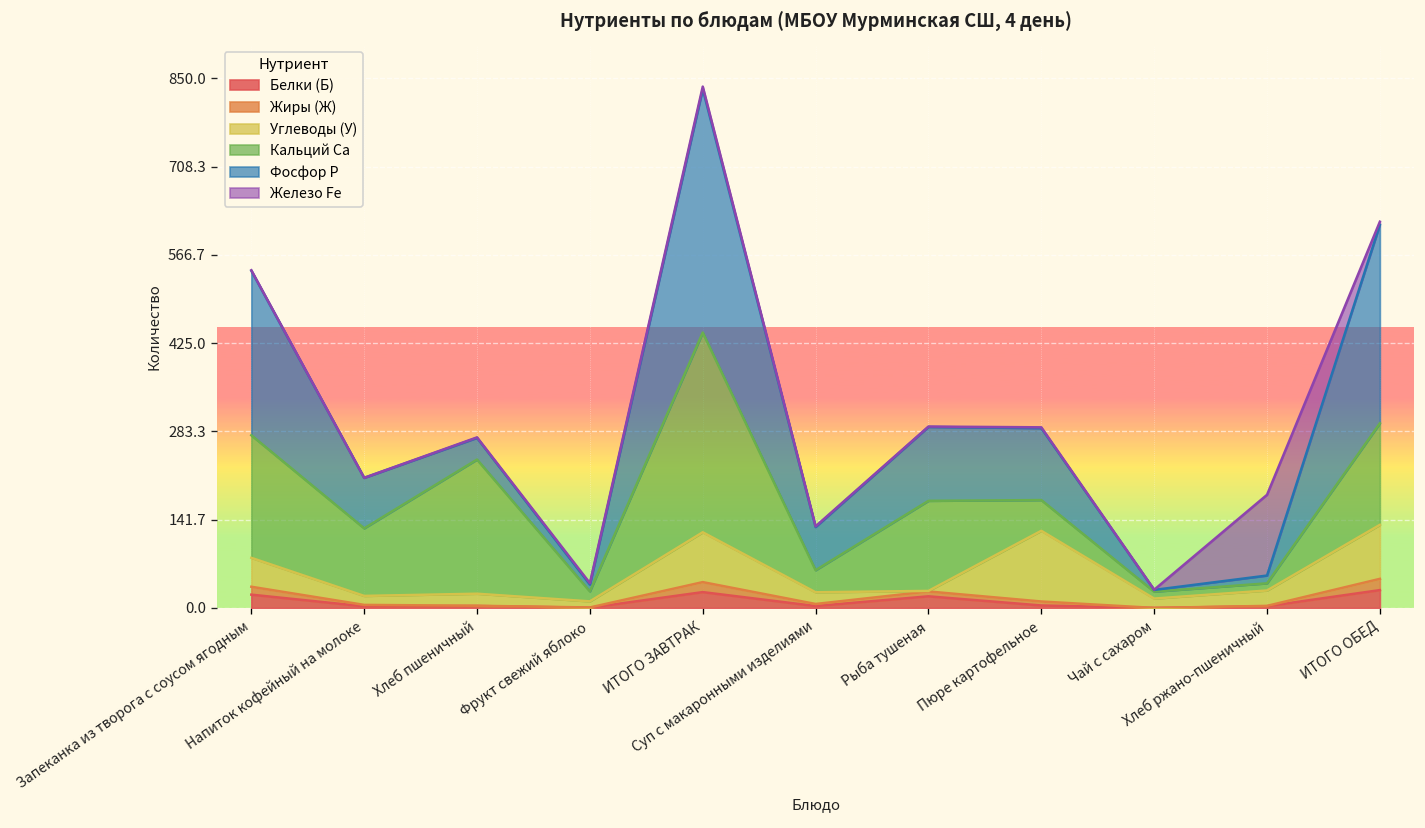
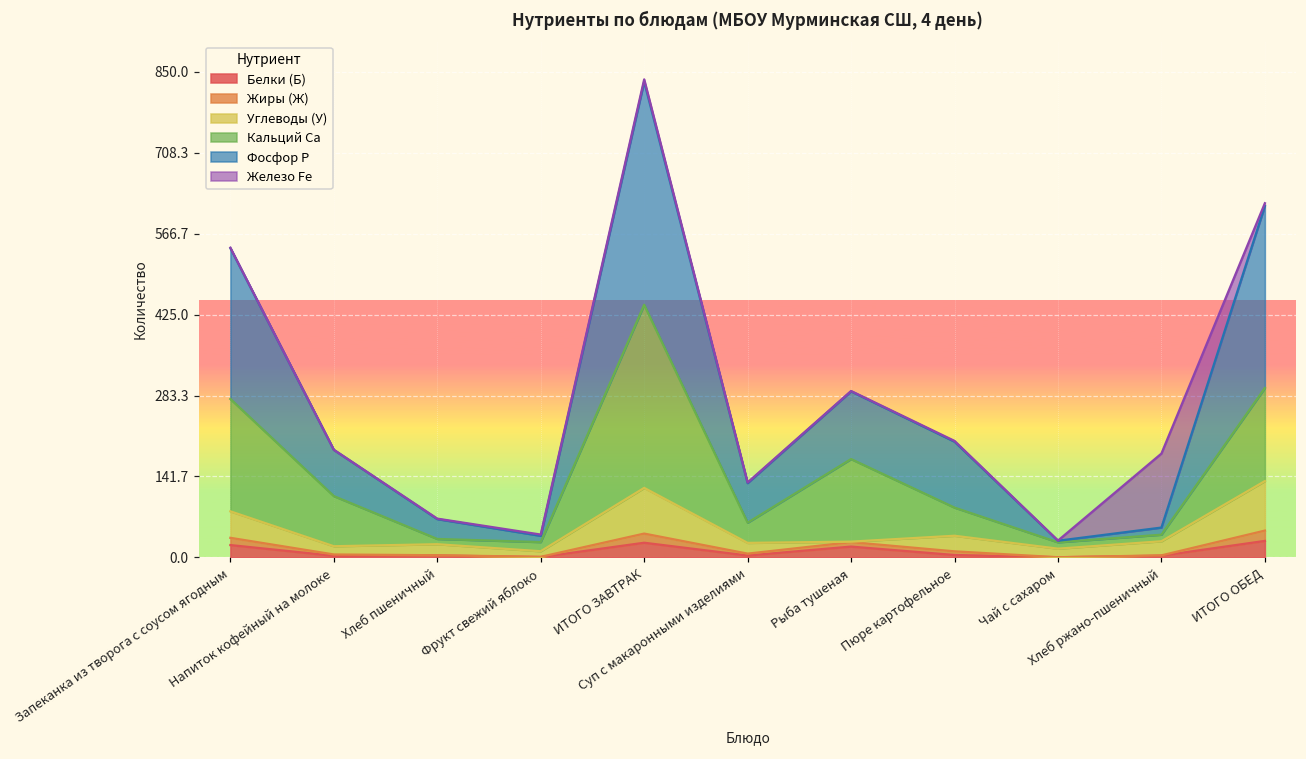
  {
    "Углеводы (У)": {
      "Запеканка из творога с соусом ягодным": 50,
      "Напиток кофейный на молоке": 10,
      "Хлеб пшеничный": 20,
      "Фрукт свежий яблоко": 10,
      "ИТОГО ЗАВТРАК": 80,
      "Суп с макаронными изделиями": 20,
-     "Пюре картофельное": 110,
+     "Пюре картофельное": 30,
      "Чай с сахаром": 20,
      "Хлеб ржано-пшеничный": 20,
      "ИТОГО ОБЕД": 90
    },
    "Кальций Ca": {
      "Запеканка из творога с соусом ягодным": 200,
-     "Напиток кофейный на молоке": 110,
-     "Хлеб пшеничный": 220,
+     "Напиток кофейный на молоке": 90,
+     "Хлеб пшеничный": 10,
      "Фрукт свежий яблоко": 20,
      "ИТОГО ЗАВТРАК": 320,
      "Суп с макаронными изделиями": 40,
      "Рыба тушеная": 140,
      "Пюре картофельное": 50,
      "Хлеб ржано-пшеничный": 10,
      "ИТОГО ОБЕД": 160
    },
    "Фосфор P": {
      "Хлеб ржано-пшеничный": 10,
      "ИТОГО ОБЕД": 320
    },
    "Железо Fe": {
      "Хлеб ржано-пшеничный": 130,
      "ИТОГО ОБЕД": 0
    }
  }
